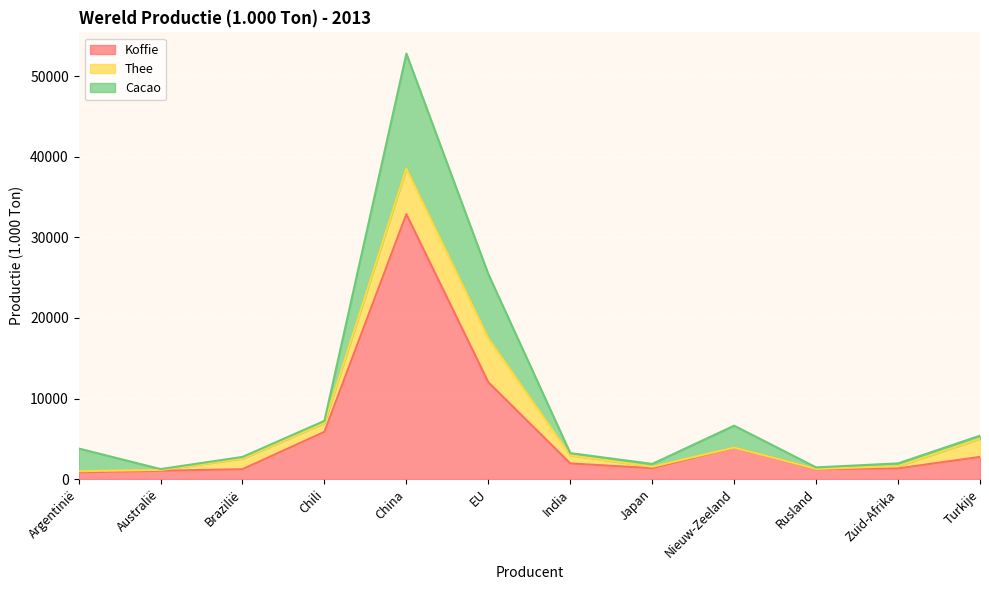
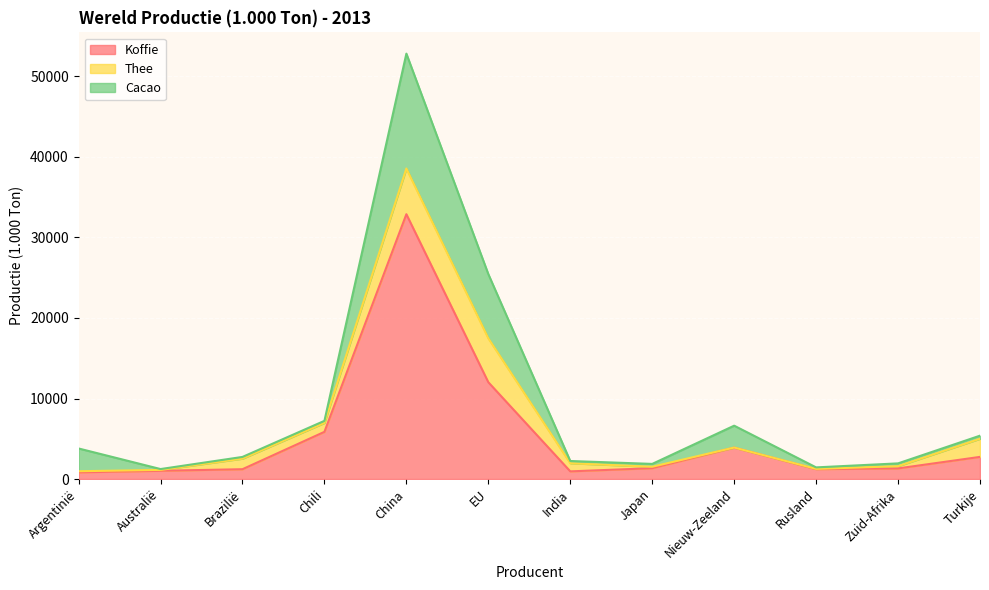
  {
    "Koffie": {
      "Brazilië": 1000,
      "Chili": 6000,
      "China": 33000,
      "EU": 12000,
-     "India": 2000,
+     "India": 1000,
      "Turkije": 3000
    },
    "Thee": {
      "China": 6000,
      "EU": 5000,
      "Turkije": 2000
    },
    "Cacao": {
      "Argentinië": 3000,
      "China": 14000,
      "EU": 8000,
      "Japan": 0,
      "Nieuw-Zeeland": 3000,
      "Zuid-Afrika": 0,
      "Turkije": 0
    }
  }
